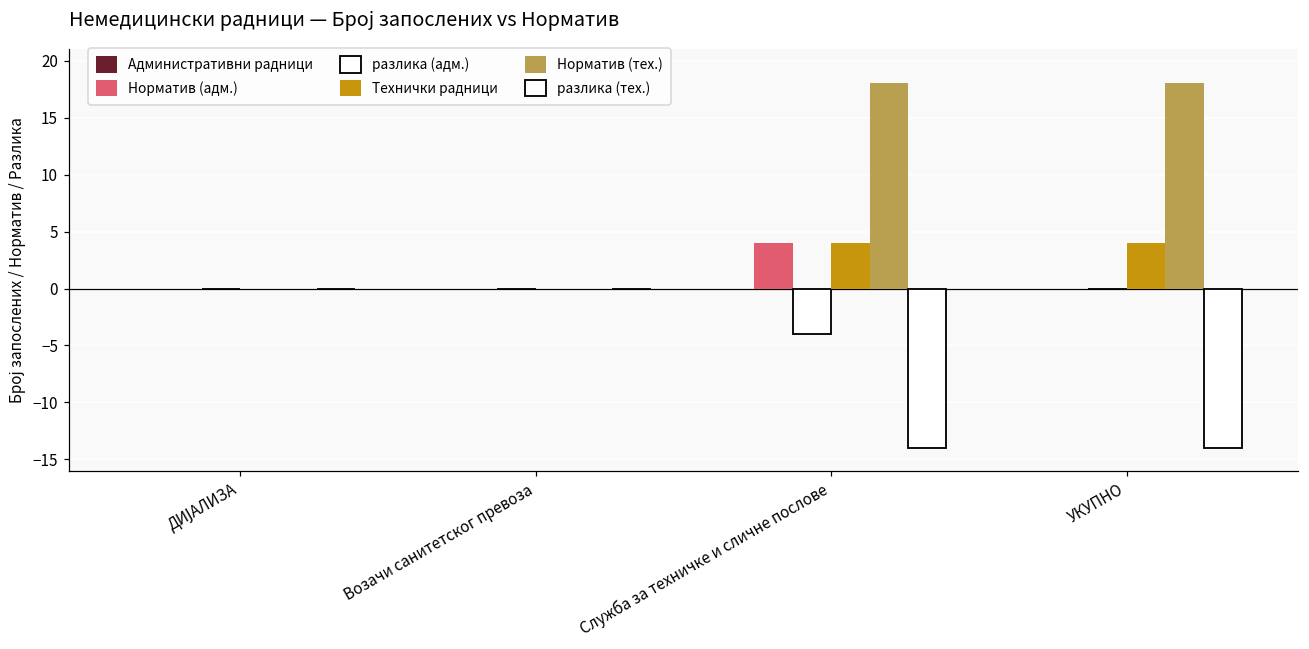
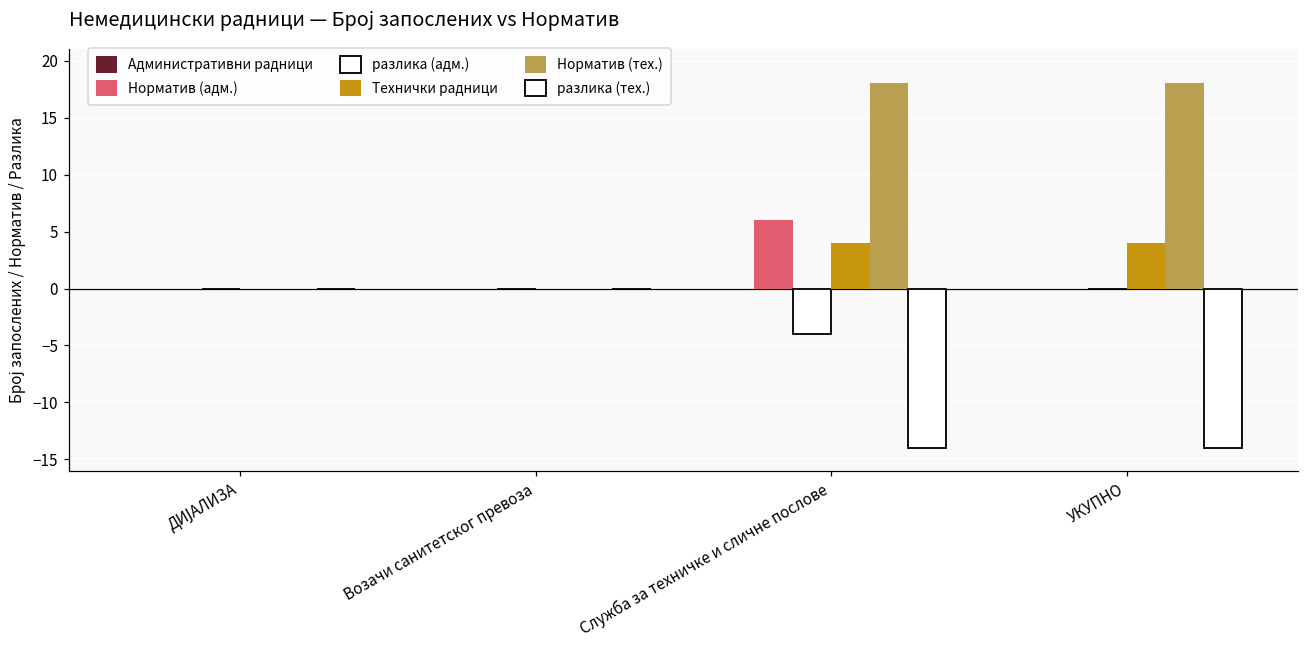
  {
    "Административни радници": {
      "ДИЈАЛИЗА": 0,
      "Возачи санитетског превоза": 0,
      "Служба за техничке и сличне послове": 0,
      "УКУПНО": 0
    },
    "Норматив (адм.)": {
      "ДИЈАЛИЗА": 0,
      "Возачи санитетског превоза": 0,
-     "Служба за техничке и сличне послове": 4,
+     "Служба за техничке и сличне послове": 6,
      "УКУПНО": 0
    },
    "Технички радници": {
      "ДИЈАЛИЗА": 0,
      "Возачи санитетског превоза": 0,
      "Служба за техничке и сличне послове": 4,
      "УКУПНО": 4
    },
    "Норматив (тех.)": {
      "ДИЈАЛИЗА": 0,
      "Возачи санитетског превоза": 0,
      "Служба за техничке и сличне послове": 18,
      "УКУПНО": 18
    }
  }
